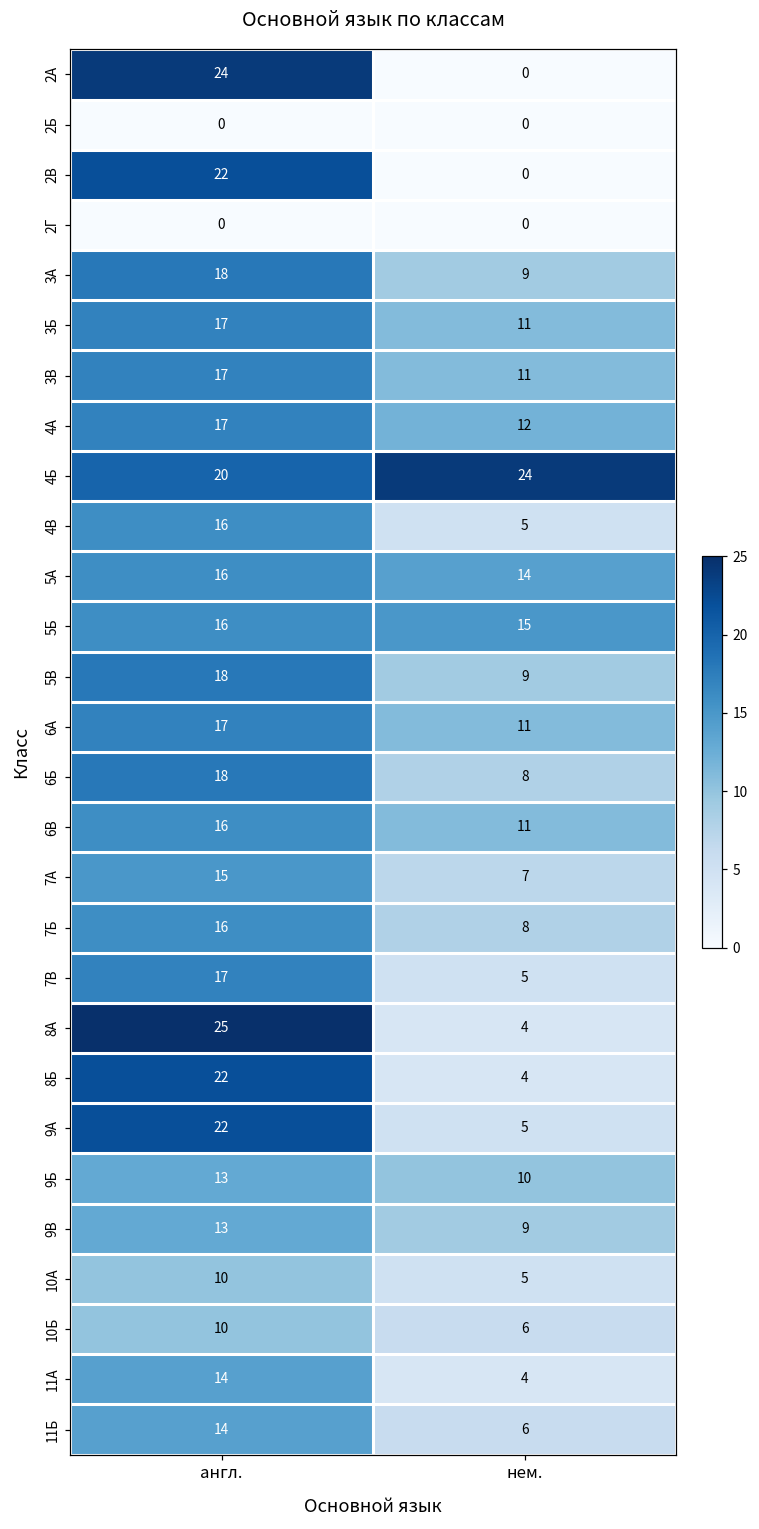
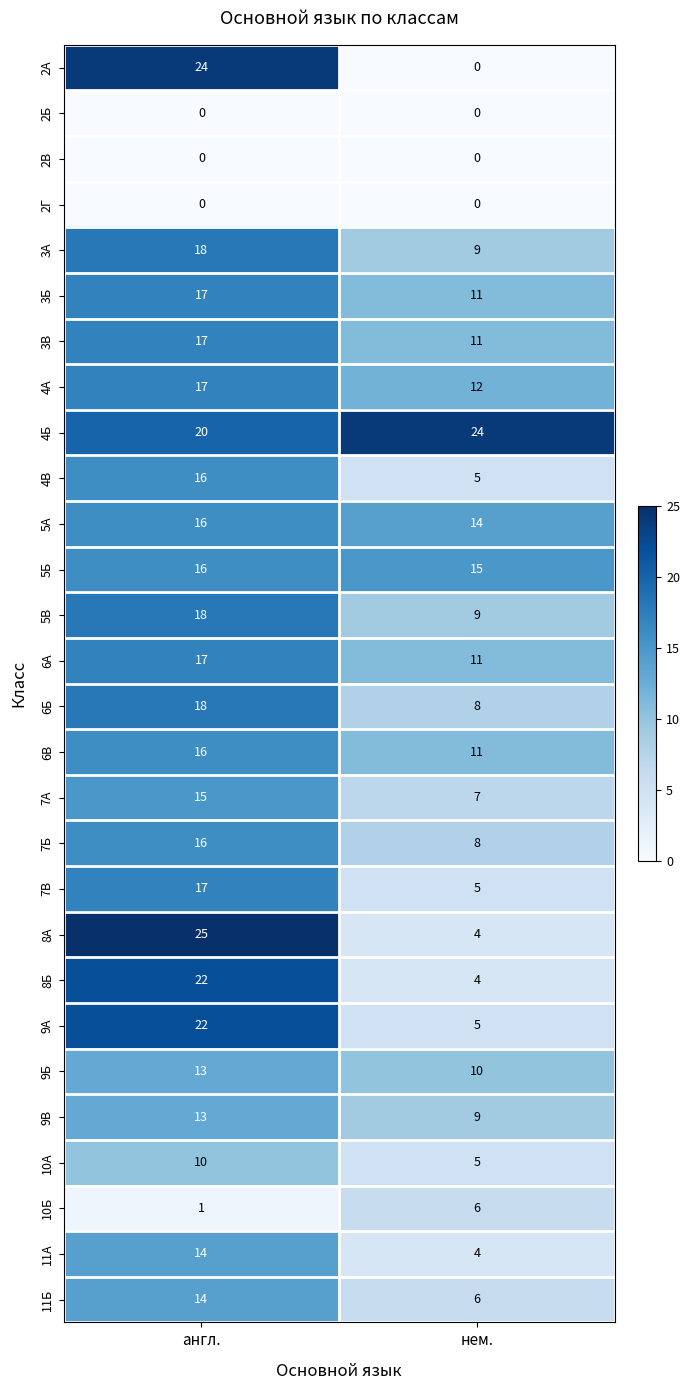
  {
    "2А": {
      "англ.": 24,
      "нем.": 0
    },
    "2Б": {
      "англ.": 0,
      "нем.": 0
    },
    "2В": {
-     "англ.": 22,
+     "англ.": 0,
      "нем.": 0
    },
    "2Г": {
      "англ.": 0,
      "нем.": 0
    },
    "3А": {
      "англ.": 18,
      "нем.": 9
    },
    "3Б": {
      "англ.": 17,
      "нем.": 11
    },
    "3В": {
      "англ.": 17,
      "нем.": 11
    },
    "4А": {
      "англ.": 17,
      "нем.": 12
    },
    "4Б": {
      "англ.": 20,
      "нем.": 24
    },
    "4В": {
      "англ.": 16,
      "нем.": 5
    },
    "5А": {
      "англ.": 16,
      "нем.": 14
    },
    "5Б": {
      "англ.": 16,
      "нем.": 15
    },
    "5В": {
      "англ.": 18,
      "нем.": 9
    },
    "6А": {
      "англ.": 17,
      "нем.": 11
    },
    "6Б": {
      "англ.": 18,
      "нем.": 8
    },
    "6В": {
      "англ.": 16,
      "нем.": 11
    },
    "7А": {
      "англ.": 15,
      "нем.": 7
    },
    "7Б": {
      "англ.": 16,
      "нем.": 8
    },
    "7В": {
      "англ.": 17,
      "нем.": 5
    },
    "8А": {
      "англ.": 25,
      "нем.": 4
    },
    "8Б": {
      "англ.": 22,
      "нем.": 4
    },
    "9А": {
      "англ.": 22,
      "нем.": 5
    },
    "9Б": {
      "англ.": 13,
      "нем.": 10
    },
    "9В": {
      "англ.": 13,
      "нем.": 9
    },
    "10А": {
      "англ.": 10,
      "нем.": 5
    },
    "10Б": {
-     "англ.": 10,
+     "англ.": 1,
      "нем.": 6
    },
    "11А": {
      "англ.": 14,
      "нем.": 4
    },
    "11Б": {
      "англ.": 14,
      "нем.": 6
    }
  }
